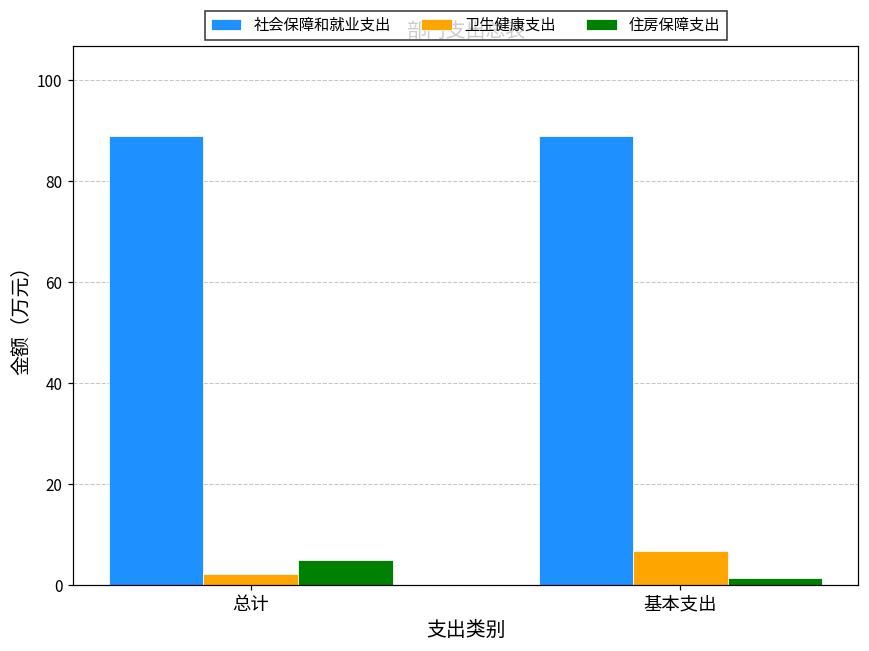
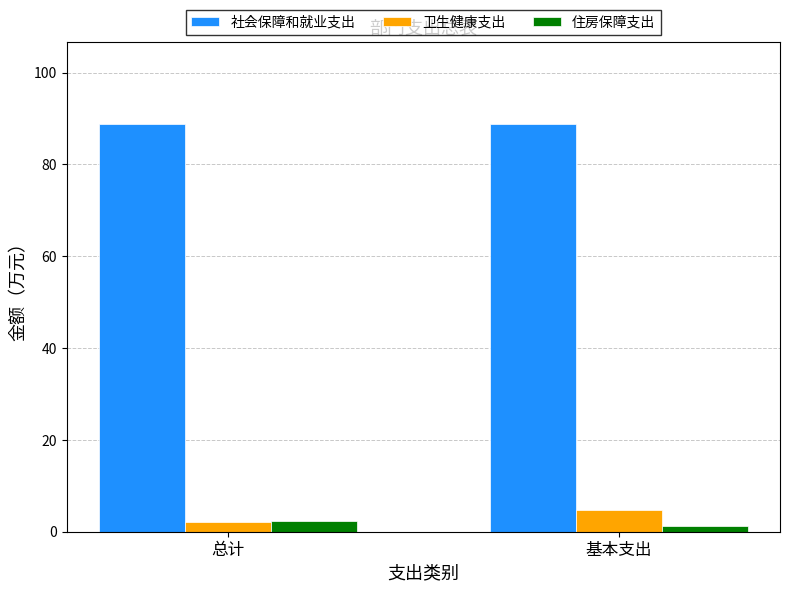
  {
    "社会保障和就业支出": {
      "总计": 89,
      "基本支出": 89
    },
    "卫生健康支出": {
      "总计": 2,
-     "基本支出": 7
+     "基本支出": 5
    },
    "住房保障支出": {
-     "总计": 5,
+     "总计": 2,
      "基本支出": 1
    }
  }
